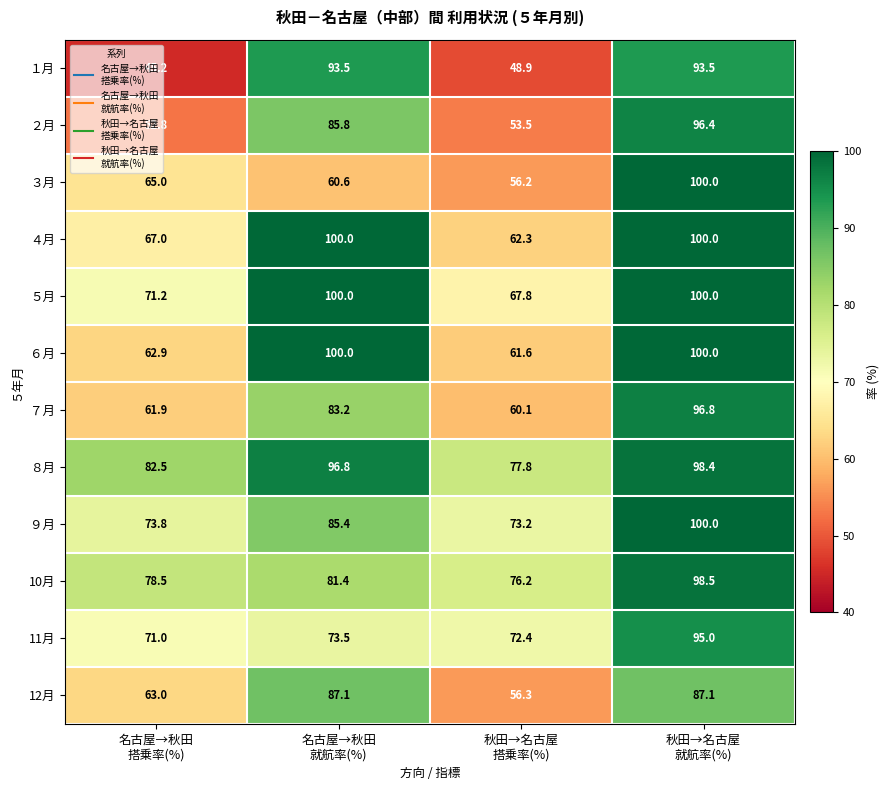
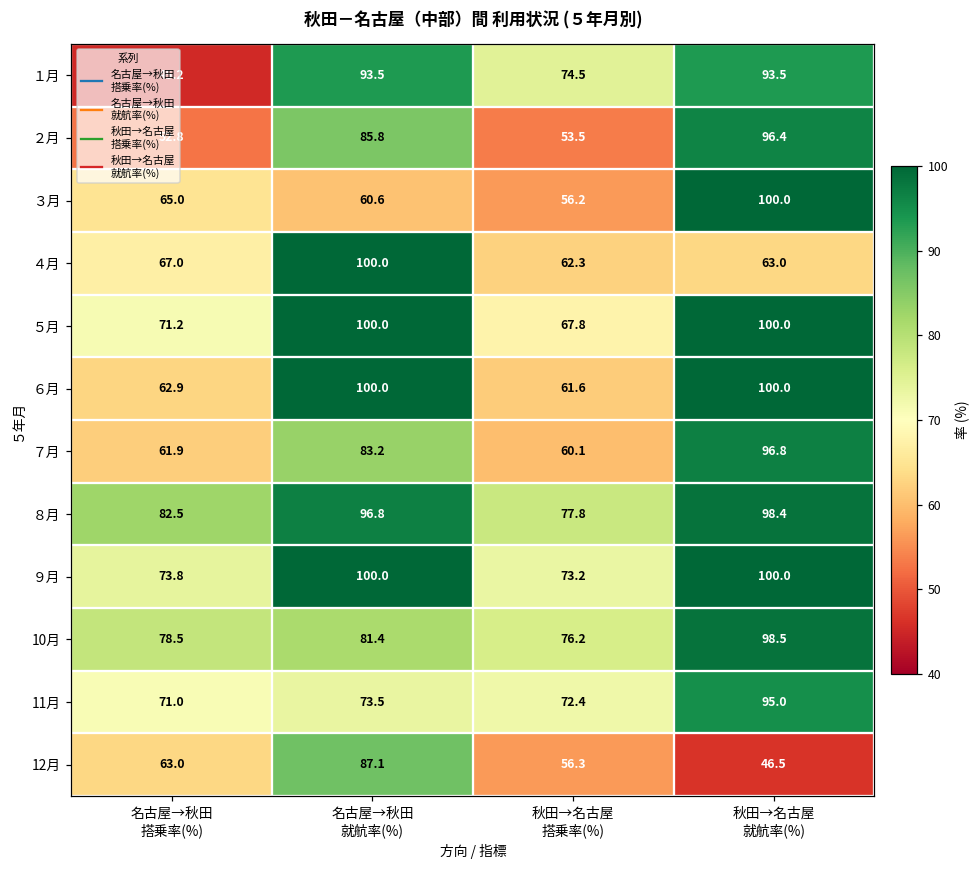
  {
    "１月": {
      "名古屋→秋田 就航率(%)": 93.5,
-     "秋田→名古屋 搭乗率(%)": 48.9,
+     "秋田→名古屋 搭乗率(%)": 74.5,
      "秋田→名古屋 就航率(%)": 93.5
    },
    "２月": {
      "名古屋→秋田 就航率(%)": 85.8,
      "秋田→名古屋 搭乗率(%)": 53.5,
      "秋田→名古屋 就航率(%)": 96.4
    },
    "３月": {
      "名古屋→秋田 搭乗率(%)": 65.0,
      "名古屋→秋田 就航率(%)": 60.6,
      "秋田→名古屋 搭乗率(%)": 56.2,
      "秋田→名古屋 就航率(%)": 100.0
    },
    "４月": {
      "名古屋→秋田 搭乗率(%)": 67.0,
      "名古屋→秋田 就航率(%)": 100.0,
      "秋田→名古屋 搭乗率(%)": 62.3,
-     "秋田→名古屋 就航率(%)": 100.0
+     "秋田→名古屋 就航率(%)": 63.0
    },
    "５月": {
      "名古屋→秋田 搭乗率(%)": 71.2,
      "名古屋→秋田 就航率(%)": 100.0,
      "秋田→名古屋 搭乗率(%)": 67.8,
      "秋田→名古屋 就航率(%)": 100.0
    },
    "６月": {
      "名古屋→秋田 搭乗率(%)": 62.9,
      "名古屋→秋田 就航率(%)": 100.0,
      "秋田→名古屋 搭乗率(%)": 61.6,
      "秋田→名古屋 就航率(%)": 100.0
    },
    "７月": {
      "名古屋→秋田 搭乗率(%)": 61.9,
      "名古屋→秋田 就航率(%)": 83.2,
      "秋田→名古屋 搭乗率(%)": 60.1,
      "秋田→名古屋 就航率(%)": 96.8
    },
    "８月": {
      "名古屋→秋田 搭乗率(%)": 82.5,
      "名古屋→秋田 就航率(%)": 96.8,
      "秋田→名古屋 搭乗率(%)": 77.8,
      "秋田→名古屋 就航率(%)": 98.4
    },
    "９月": {
      "名古屋→秋田 搭乗率(%)": 73.8,
-     "名古屋→秋田 就航率(%)": 85.4,
+     "名古屋→秋田 就航率(%)": 100.0,
      "秋田→名古屋 搭乗率(%)": 73.2,
      "秋田→名古屋 就航率(%)": 100.0
    },
    "10月": {
      "名古屋→秋田 搭乗率(%)": 78.5,
      "名古屋→秋田 就航率(%)": 81.4,
      "秋田→名古屋 搭乗率(%)": 76.2,
      "秋田→名古屋 就航率(%)": 98.5
    },
    "11月": {
      "名古屋→秋田 搭乗率(%)": 71.0,
      "名古屋→秋田 就航率(%)": 73.5,
      "秋田→名古屋 搭乗率(%)": 72.4,
      "秋田→名古屋 就航率(%)": 95.0
    },
    "12月": {
      "名古屋→秋田 搭乗率(%)": 63.0,
      "名古屋→秋田 就航率(%)": 87.1,
      "秋田→名古屋 搭乗率(%)": 56.3,
-     "秋田→名古屋 就航率(%)": 87.1
+     "秋田→名古屋 就航率(%)": 46.5
    }
  }
